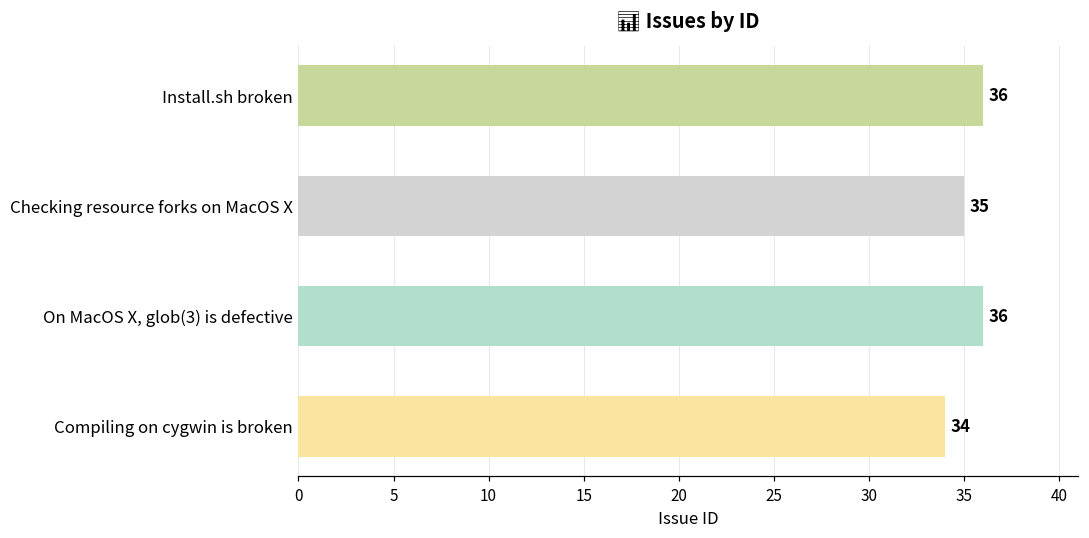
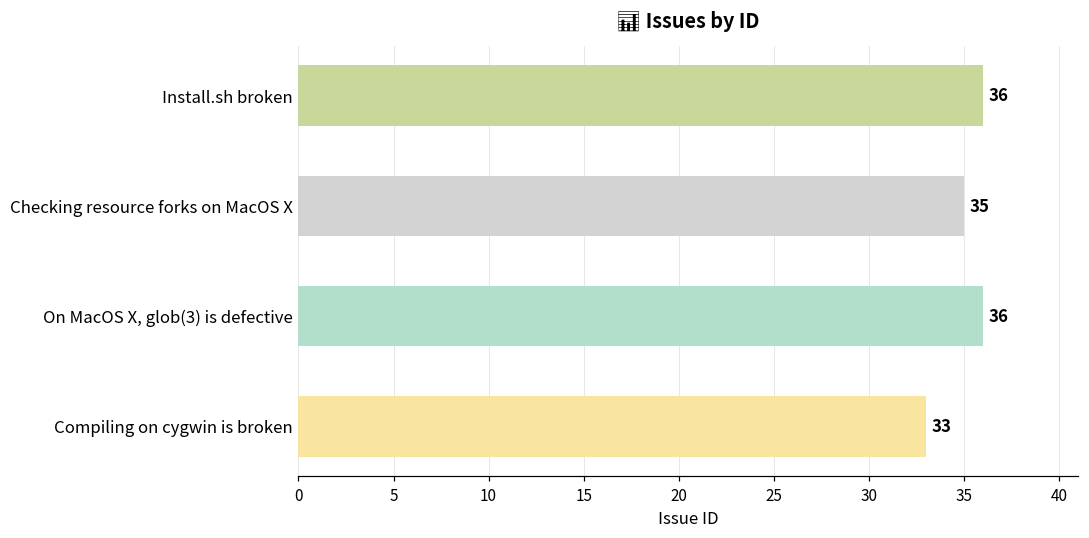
  {
    "Install.sh broken": 36,
    "Checking resource forks on MacOS X": 35,
    "On MacOS X, glob(3) is defective": 36,
-   "Compiling on cygwin is broken": 34
+   "Compiling on cygwin is broken": 33
  }
